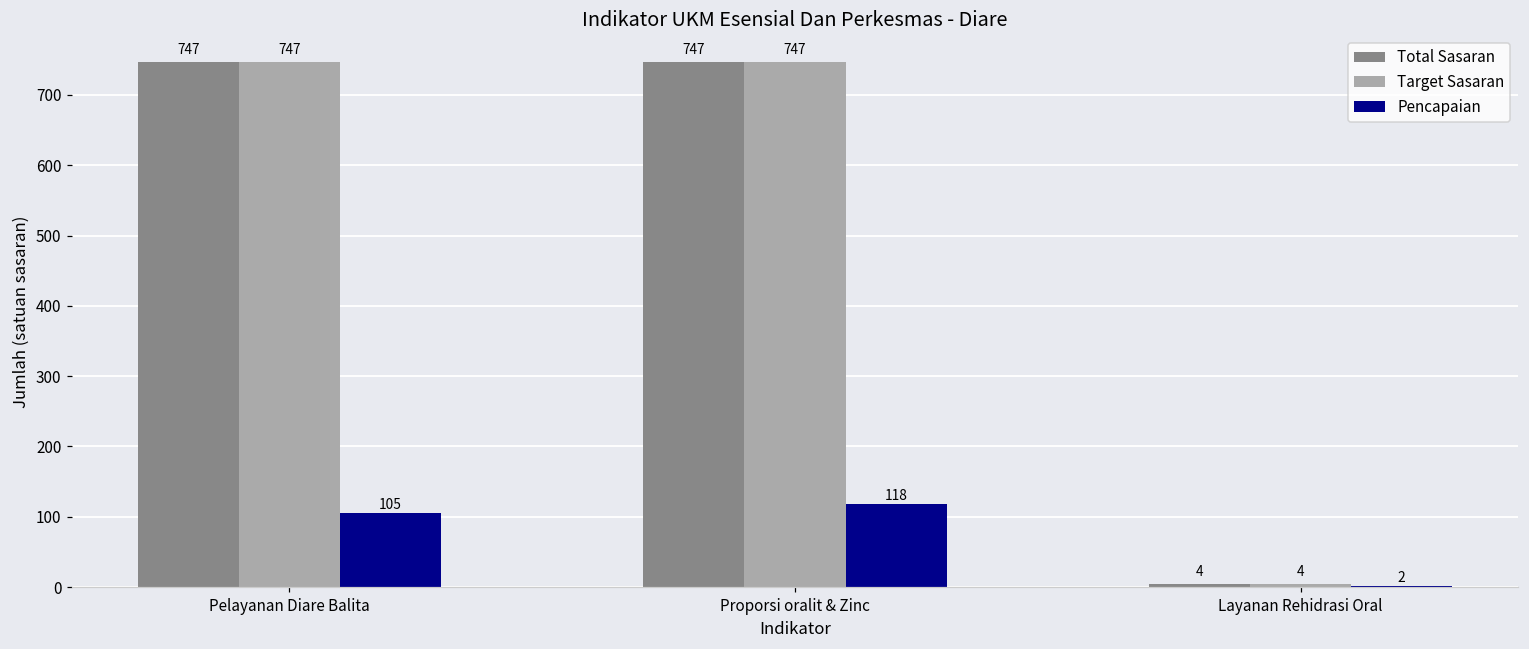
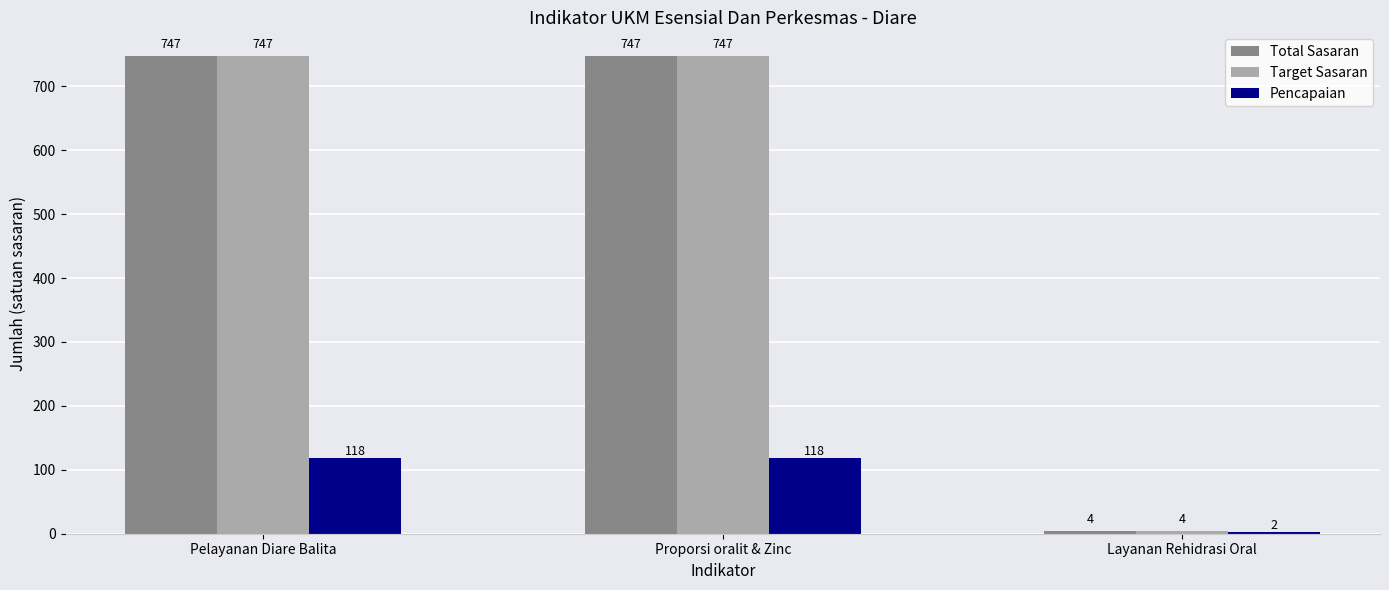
  {
    "Pencapaian": {
-     "Pelayanan Diare Balita": 105,
+     "Pelayanan Diare Balita": 118,
      "Proporsi oralit & Zinc": 118,
      "Layanan Rehidrasi Oral": 2
    }
  }
